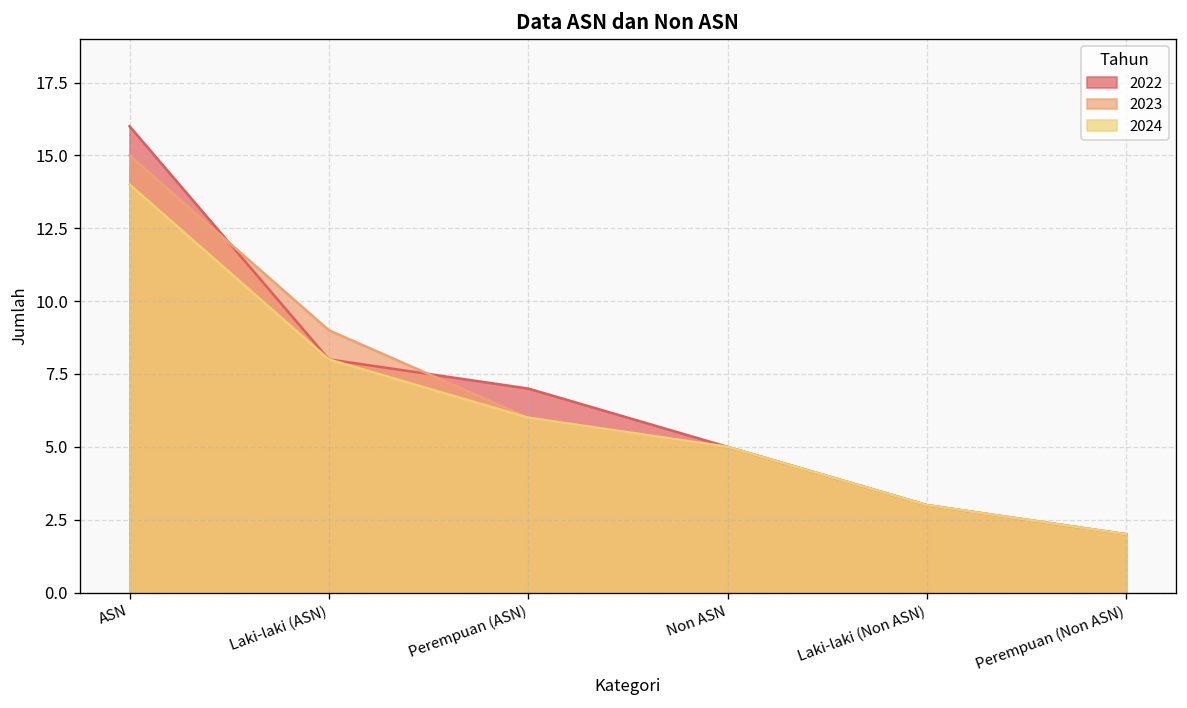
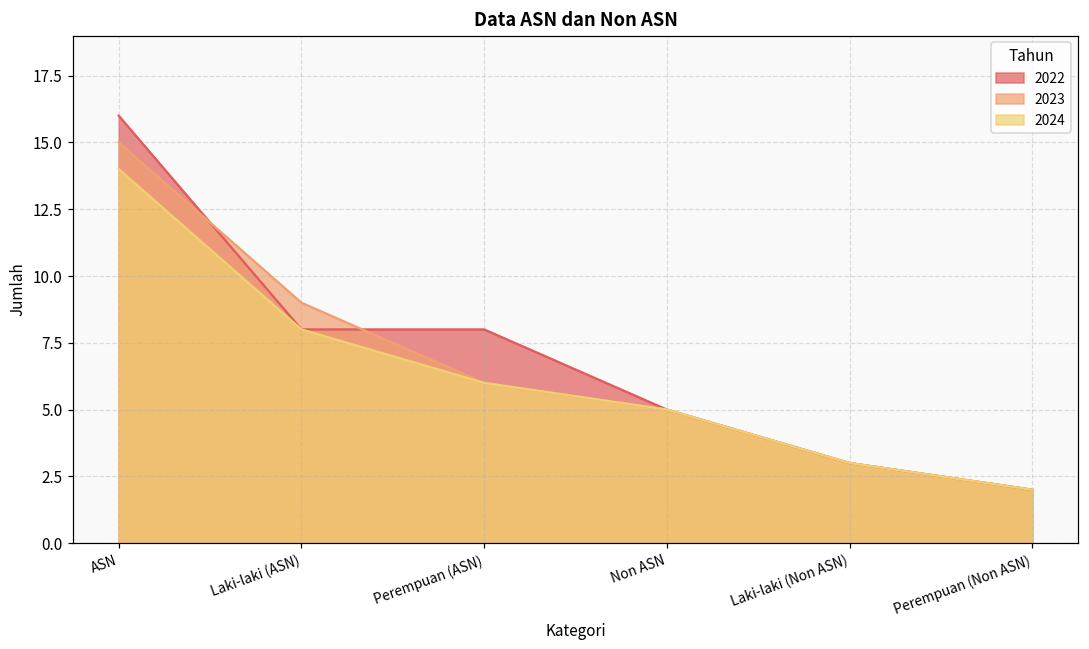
  {
    "2022": {
      "ASN": 16,
-     "Perempuan (ASN)": 7
+     "Perempuan (ASN)": 8
    }
  }
